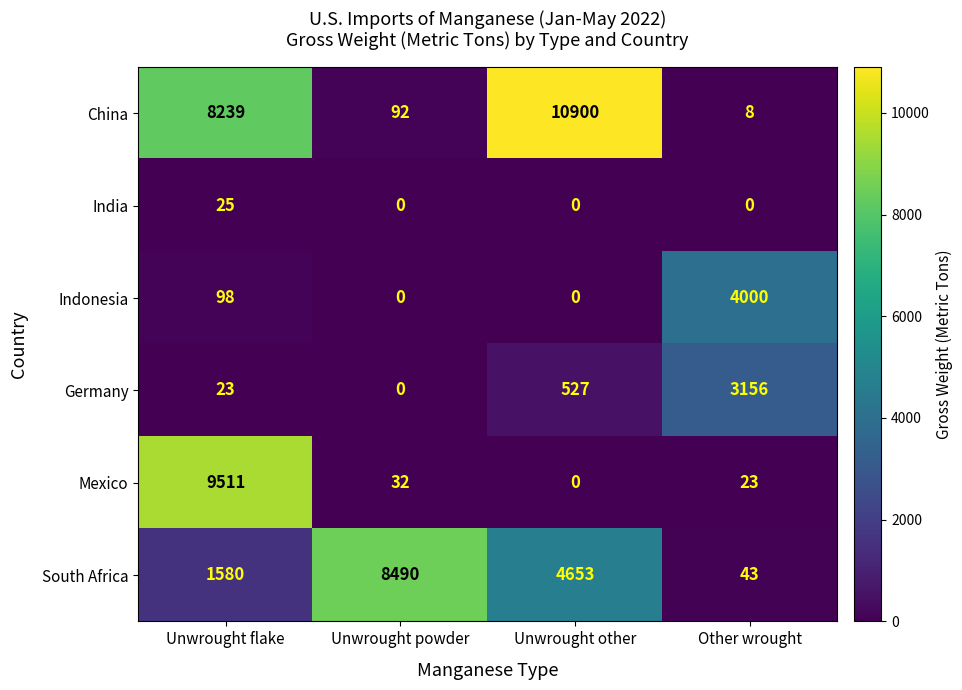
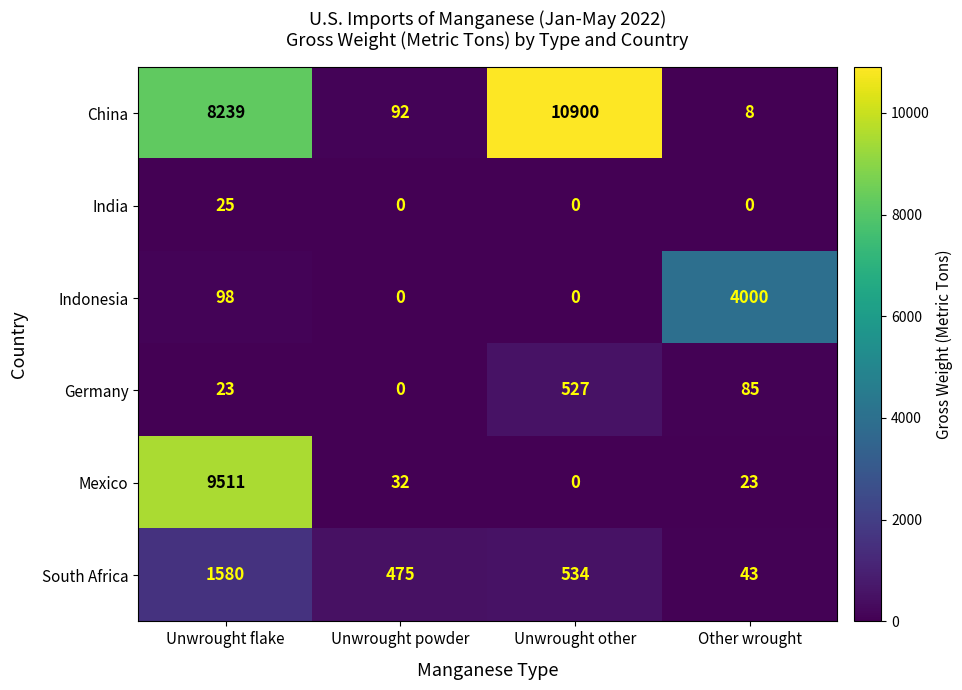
  {
    "China": {
      "Unwrought flake": 8239,
      "Unwrought powder": 92,
      "Unwrought other": 10900,
      "Other wrought": 8
    },
    "India": {
      "Unwrought flake": 25,
      "Unwrought powder": 0,
      "Unwrought other": 0,
      "Other wrought": 0
    },
    "Indonesia": {
      "Unwrought flake": 98,
      "Unwrought powder": 0,
      "Unwrought other": 0,
      "Other wrought": 4000
    },
    "Germany": {
      "Unwrought flake": 23,
      "Unwrought powder": 0,
      "Unwrought other": 527,
-     "Other wrought": 3156
+     "Other wrought": 85
    },
    "Mexico": {
      "Unwrought flake": 9511,
      "Unwrought powder": 32,
      "Unwrought other": 0,
      "Other wrought": 23
    },
    "South Africa": {
      "Unwrought flake": 1580,
-     "Unwrought powder": 8490,
-     "Unwrought other": 4653,
+     "Unwrought powder": 475,
+     "Unwrought other": 534,
      "Other wrought": 43
    }
  }
